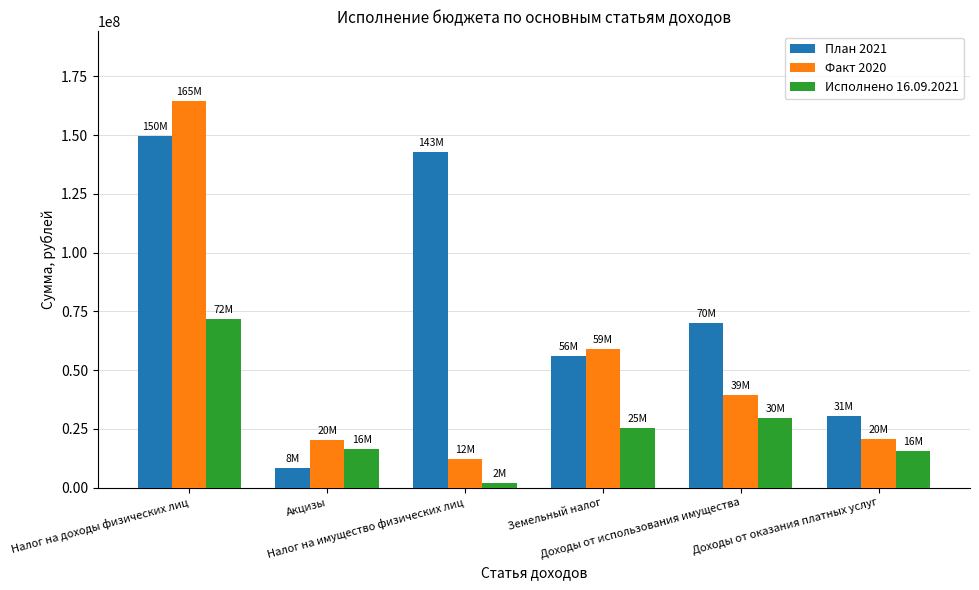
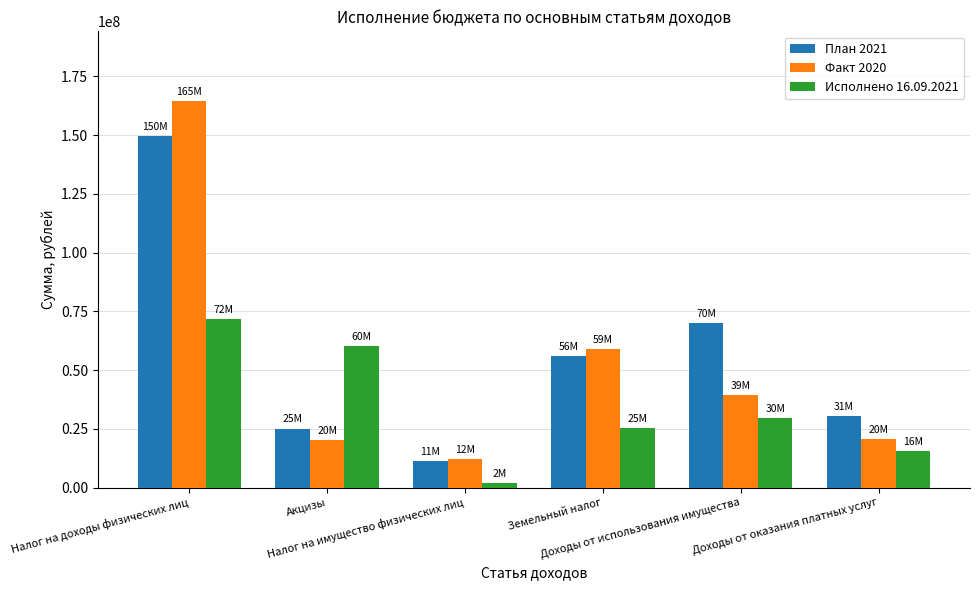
  {
    "План 2021": {
      "Налог на доходы физических лиц": "150M",
-     "Акцизы": "8M",
-     "Налог на имущество физических лиц": "143M",
+     "Акцизы": "25M",
+     "Налог на имущество физических лиц": "11M",
      "Земельный налог": "56M",
      "Доходы от использования имущества": "70M",
      "Доходы от оказания платных услуг": "31M"
    },
    "Факт 2020": {
      "Налог на доходы физических лиц": "165M",
      "Акцизы": "20M",
      "Налог на имущество физических лиц": "12M",
      "Земельный налог": "59M",
      "Доходы от использования имущества": "39M",
      "Доходы от оказания платных услуг": "20M"
    },
    "Исполнено 16.09.2021": {
      "Налог на доходы физических лиц": "72M",
-     "Акцизы": "16M",
+     "Акцизы": "60M",
      "Налог на имущество физических лиц": "2M",
      "Земельный налог": "25M",
      "Доходы от использования имущества": "30M",
      "Доходы от оказания платных услуг": "16M"
    }
  }
